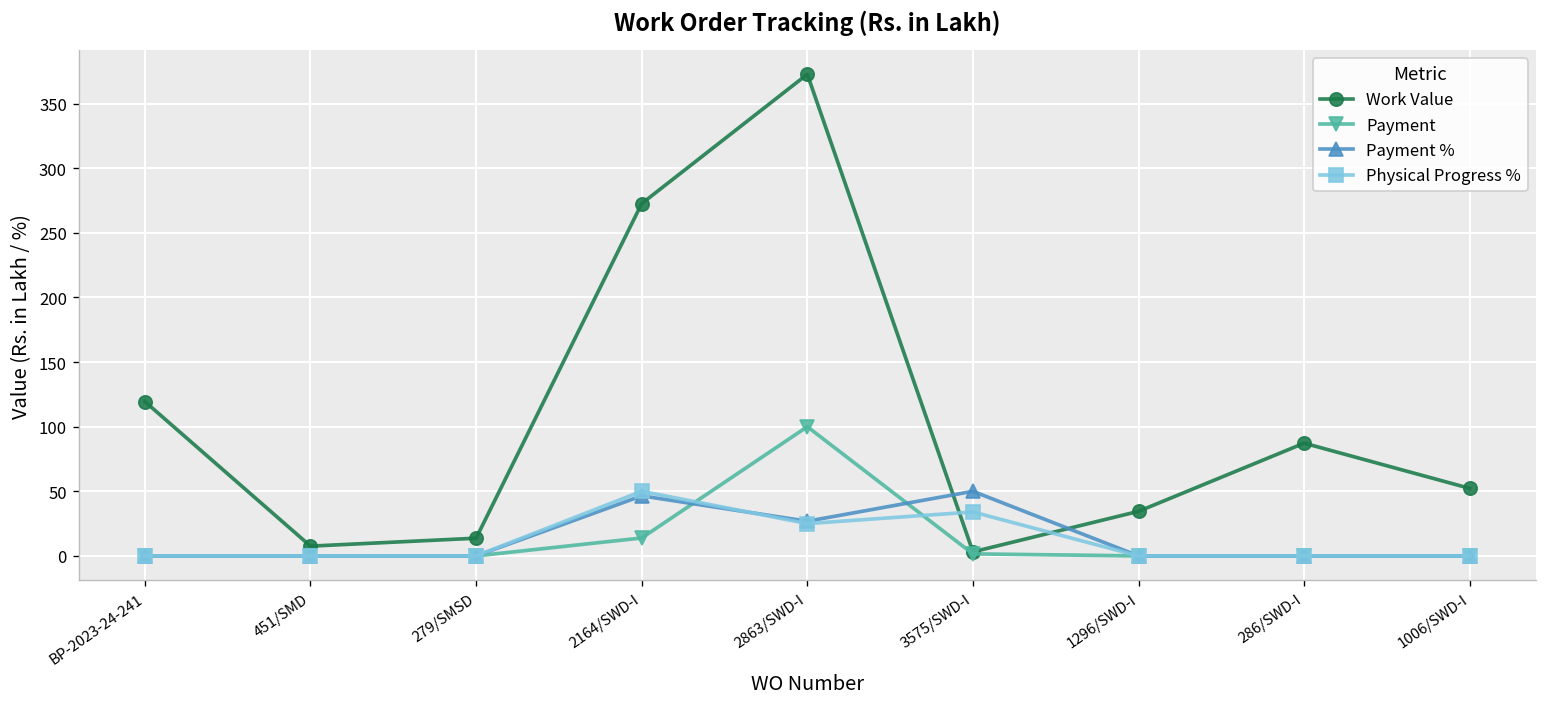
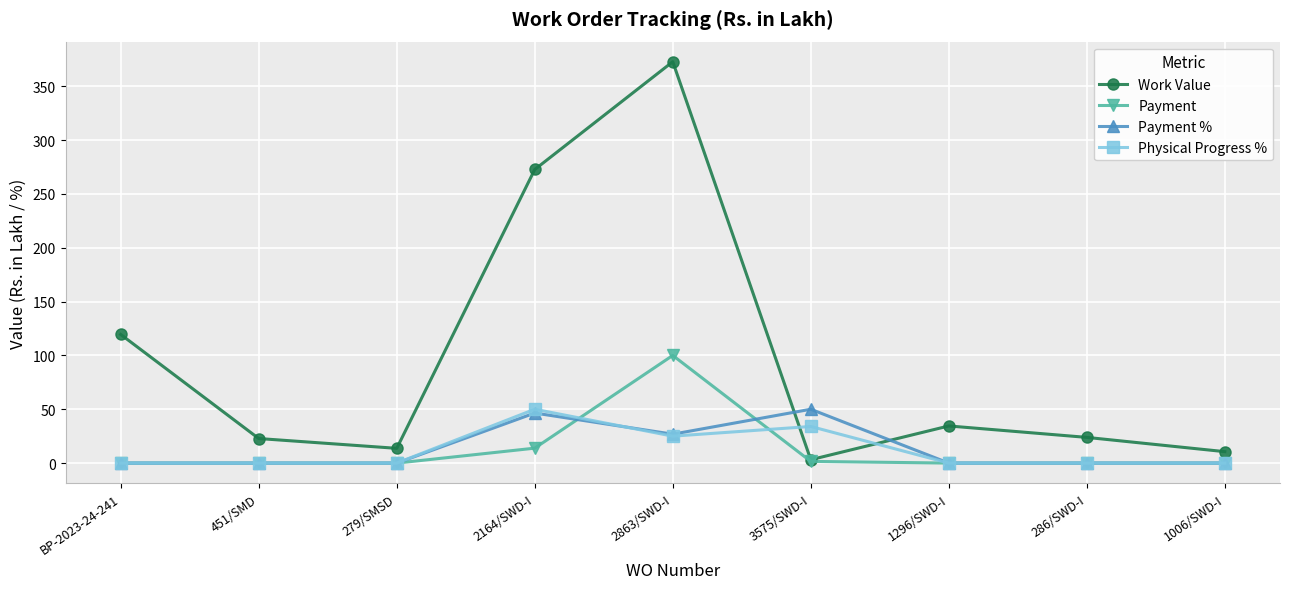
  {
    "Work Value": {
      "BP-2023-24-241": 119,
-     "451/SMD": 8,
+     "451/SMD": 23,
      "279/SMSD": 14,
      "2164/SWD-I": 273,
      "2863/SWD-I": 373,
      "1296/SWD-I": 34,
-     "286/SWD-I": 87,
-     "1006/SWD-I": 52
+     "286/SWD-I": 24,
+     "1006/SWD-I": 11
    },
    "Physical Progress %": {
      "2164/SWD-I": 50,
      "3575/SWD-I": 34
    }
  }
